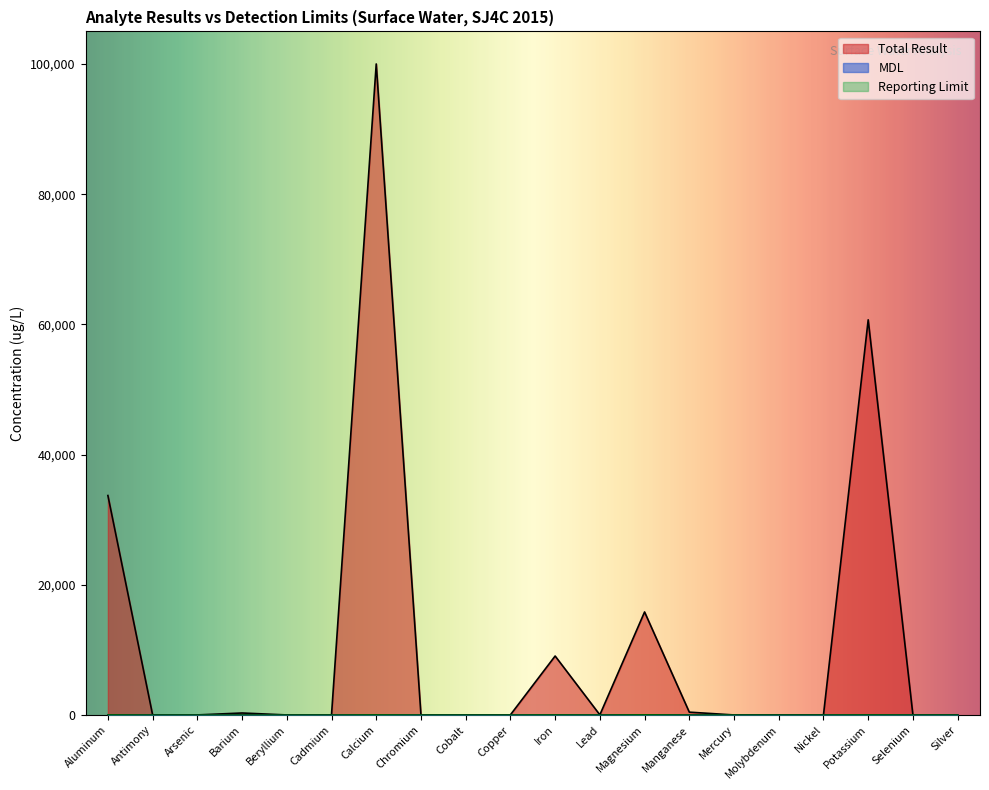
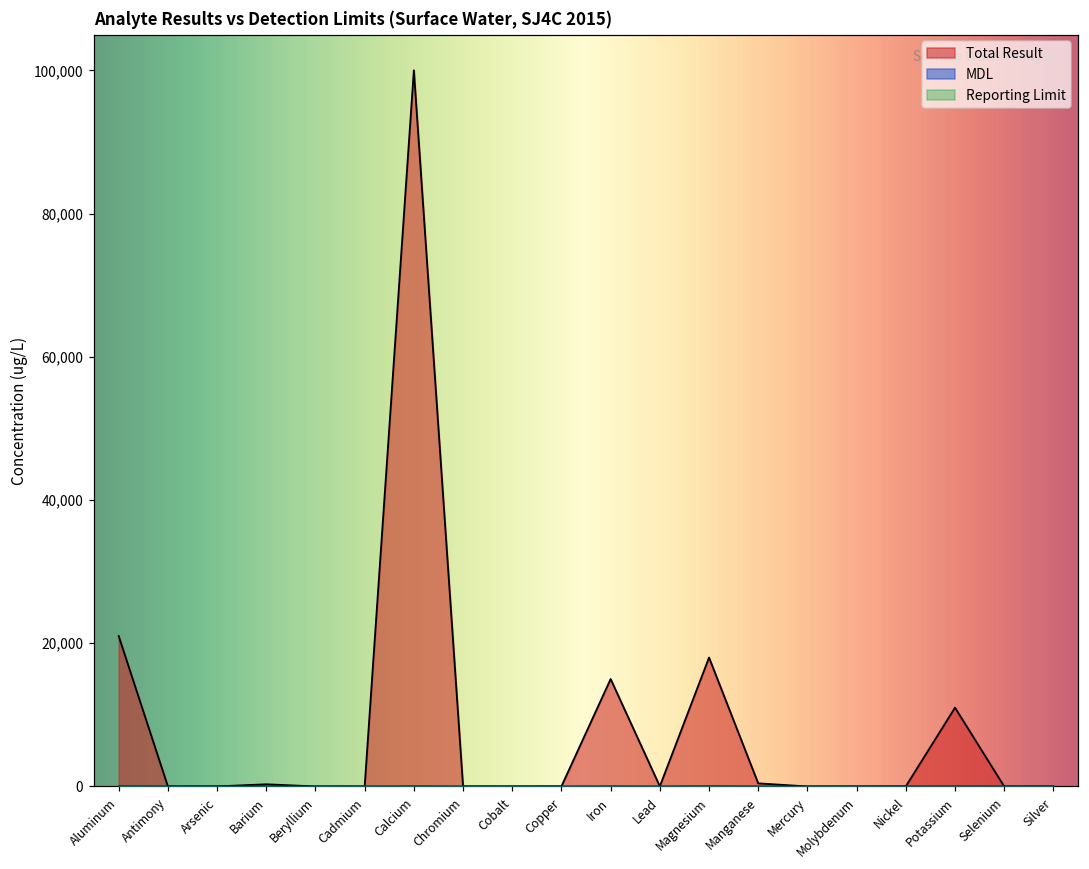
  {
    "Total Result": {
-     "Aluminum": "34,000",
+     "Aluminum": "21,000",
      "Calcium": "100,000",
-     "Iron": "9,000",
-     "Magnesium": "16,000",
+     "Iron": "15,000",
+     "Magnesium": "18,000",
      "Manganese": "0",
-     "Potassium": "61,000"
+     "Potassium": "11,000"
    },
    "Reporting Limit": {
      "Aluminum": "0",
      "Calcium": "0",
      "Iron": "0",
      "Magnesium": "0",
      "Manganese": "0",
      "Potassium": "0"
    }
  }
